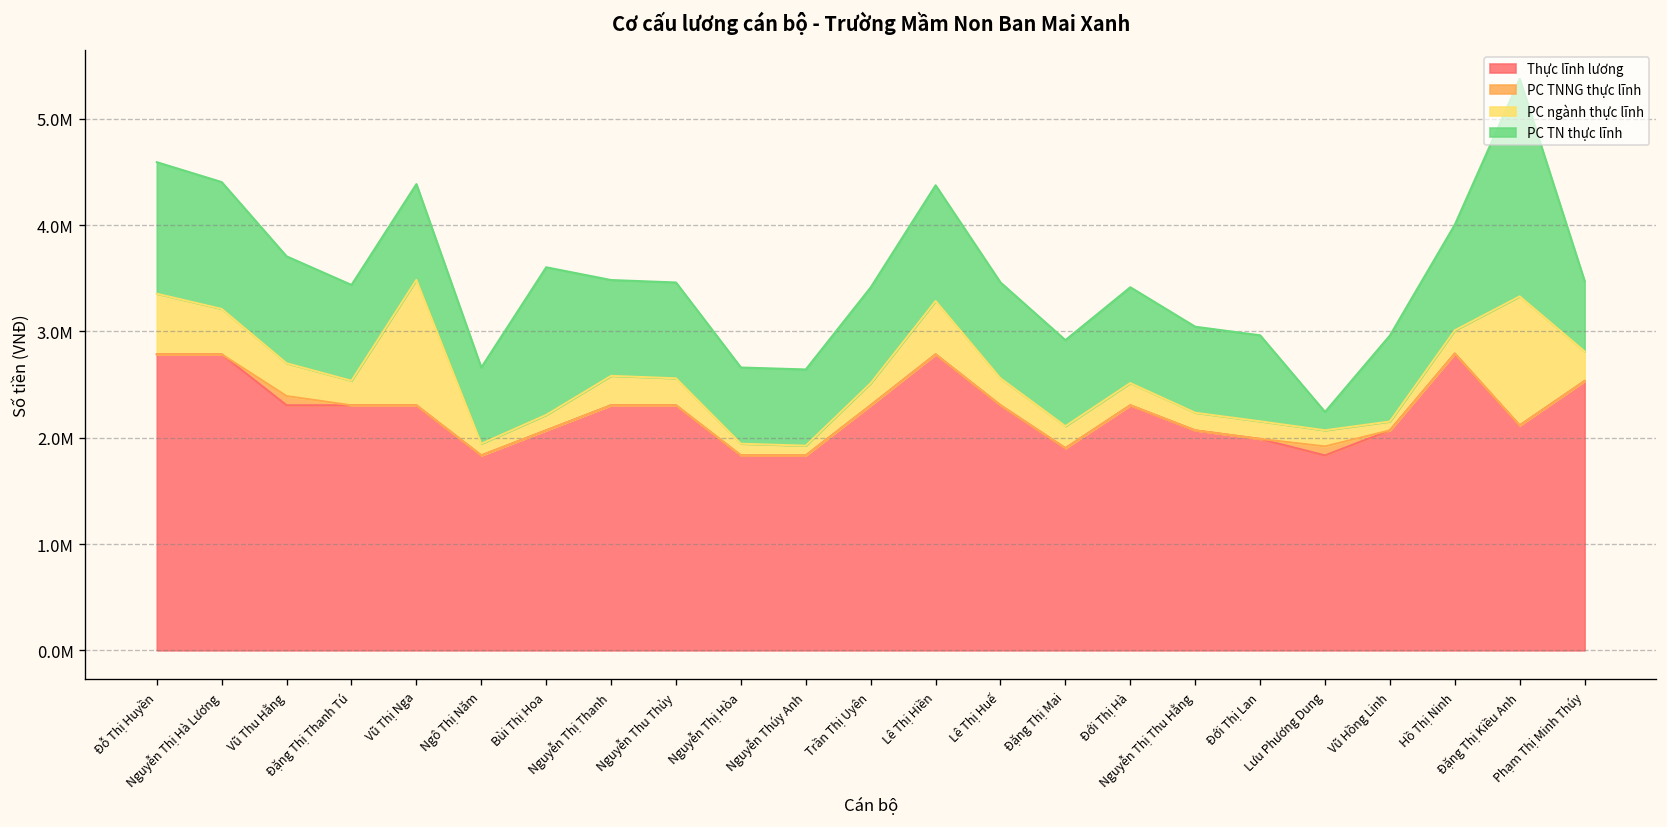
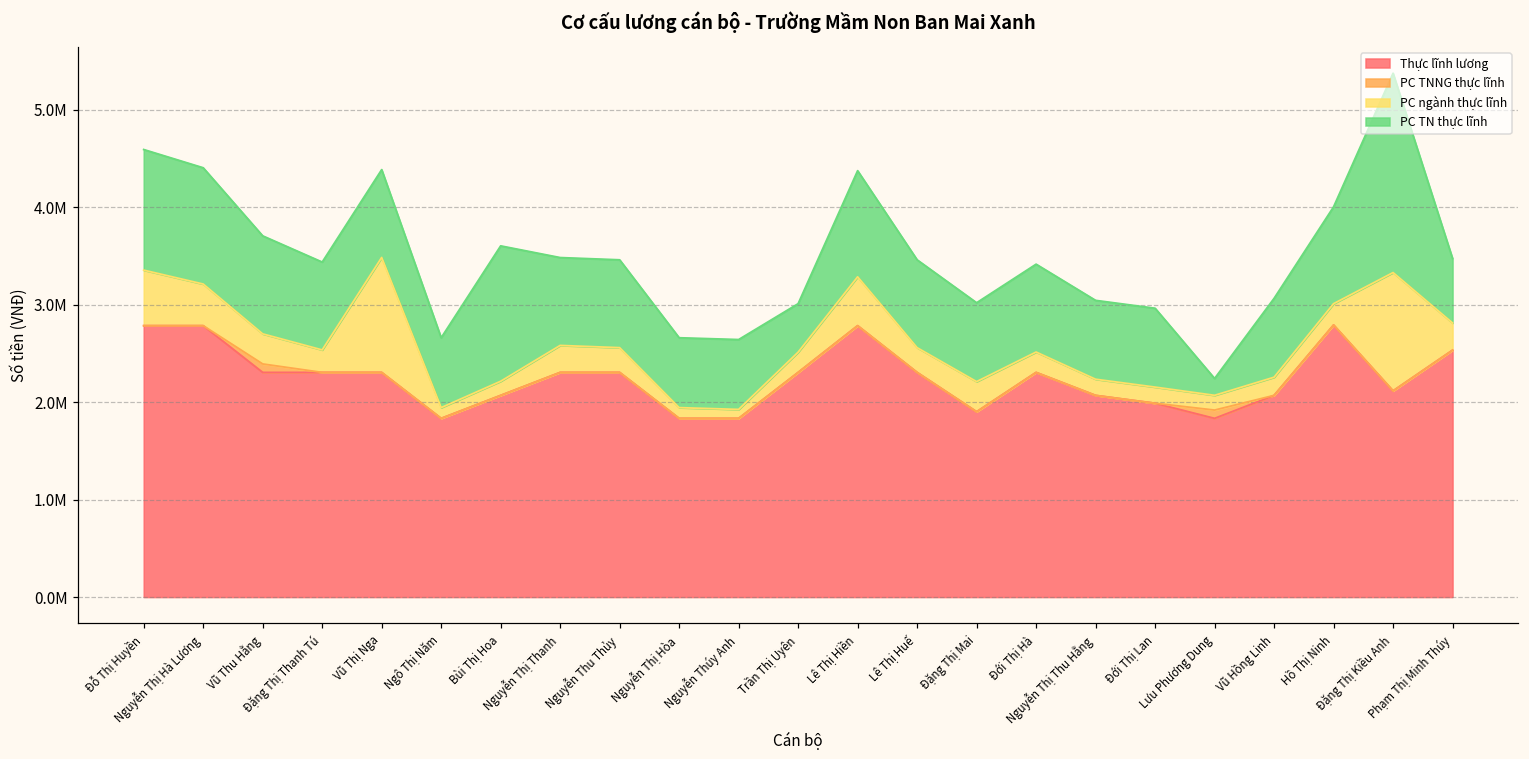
  {
    "Thực lĩnh lương": {
      "Vũ Thu Hằng": 2300000,
      "Lưu Phương Dung": 1800000
    },
    "PC TNNG thực lĩnh": {
      "Vũ Thu Hằng": 100000,
      "Lưu Phương Dung": 100000
    },
    "PC ngành thực lĩnh": {
      "Đỗ Thị Huyền": 600000,
      "Nguyễn Thị Hà Lương": 400000,
      "Vũ Thu Hằng": 300000,
      "Đặng Thị Thanh Tú": 200000,
      "Vũ Thị Nga": 1200000,
      "Ngô Thị Năm": 100000,
      "Bùi Thị Hoa": 100000,
      "Nguyễn Thị Thanh": 300000,
      "Nguyễn Thu Thủy": 300000,
      "Nguyễn Thị Hòa": 100000,
      "Nguyễn Thúy Anh": 100000,
      "Trần Thị Uyên": 200000,
      "Lê Thị Hiền": 500000,
      "Lê Thị Huế": 300000,
-     "Đặng Thị Mai": 200000,
+     "Đặng Thị Mai": 300000,
      "Đới Thị Hà": 200000,
      "Nguyễn Thị Thu Hằng": 200000,
      "Đới Thị Lan": 200000,
      "Lưu Phương Dung": 200000,
-     "Vũ Hồng Linh": 100000,
+     "Vũ Hồng Linh": 200000,
      "Hồ Thị Ninh": 200000,
      "Đặng Thị Kiều Anh": 1200000,
      "Phạm Thị Minh Thúy": 300000
    },
    "PC TN thực lĩnh": {
      "Đỗ Thị Huyền": 1200000,
      "Nguyễn Thị Hà Lương": 1200000,
      "Vũ Thu Hằng": 1000000,
      "Đặng Thị Thanh Tú": 900000,
      "Vũ Thị Nga": 900000,
      "Ngô Thị Năm": 700000,
      "Bùi Thị Hoa": 1400000,
      "Nguyễn Thị Thanh": 900000,
      "Nguyễn Thu Thủy": 900000,
      "Nguyễn Thị Hòa": 700000,
      "Nguyễn Thúy Anh": 700000,
-     "Trần Thị Uyên": 900000,
+     "Trần Thị Uyên": 500000,
      "Lê Thị Hiền": 1100000,
      "Lê Thị Huế": 900000,
      "Đặng Thị Mai": 800000,
      "Đới Thị Hà": 900000,
      "Nguyễn Thị Thu Hằng": 800000,
      "Đới Thị Lan": 800000,
      "Lưu Phương Dung": 200000,
      "Vũ Hồng Linh": 800000,
      "Hồ Thị Ninh": 1000000,
      "Phạm Thị Minh Thúy": 700000
    }
  }
